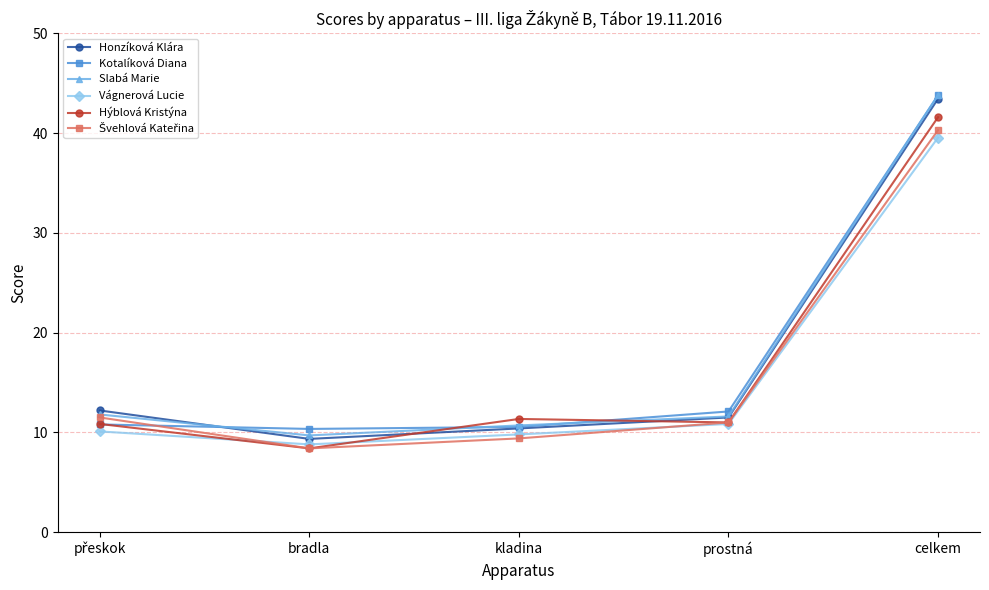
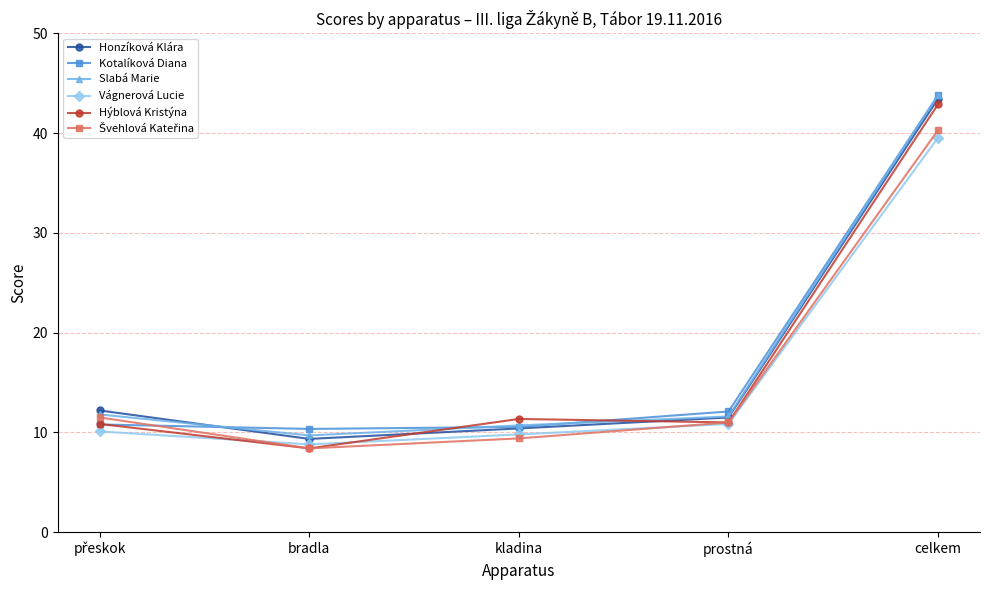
  {
    "Honzíková Klára": {
      "přeskok": 12,
      "bradla": 9,
      "celkem": 43
    },
    "Hýblová Kristýna": {
      "kladina": 11,
-     "celkem": 42
+     "celkem": 43
    },
    "Švehlová Kateřina": {
      "přeskok": 12,
      "kladina": 9,
      "celkem": 40
    }
  }
